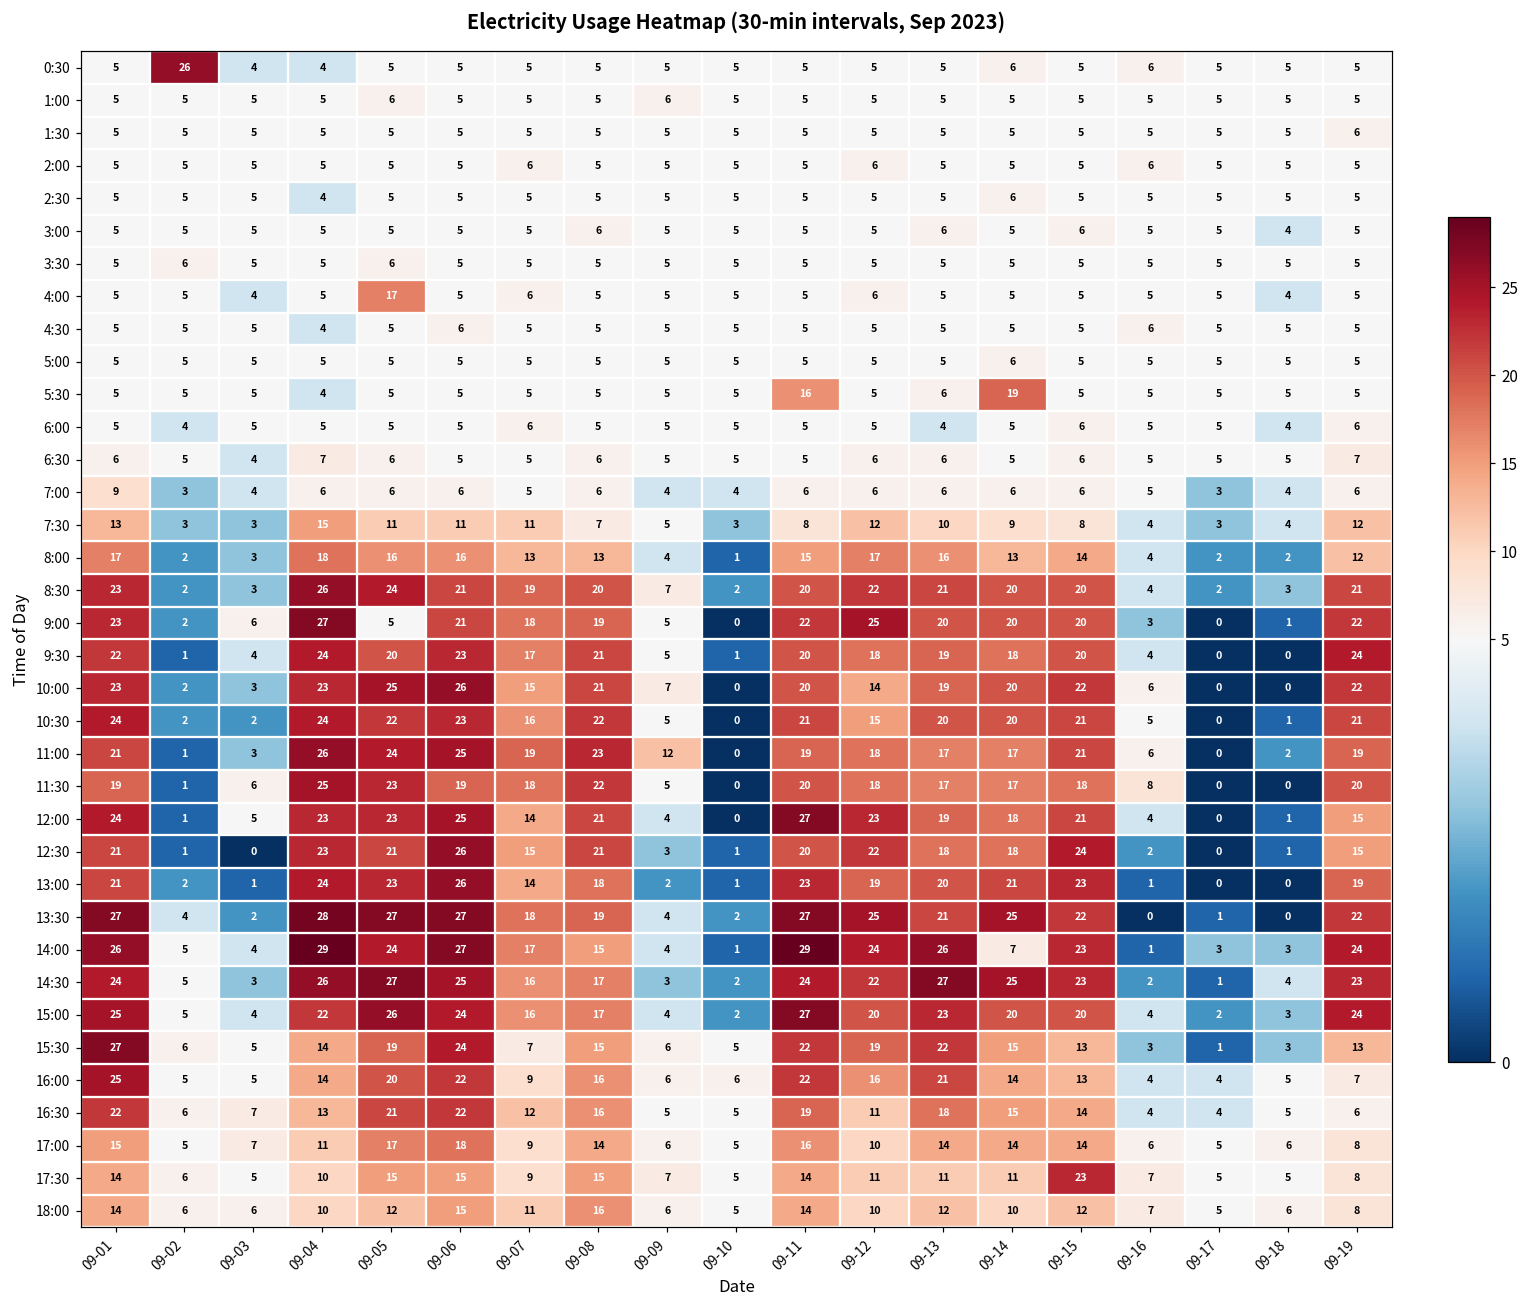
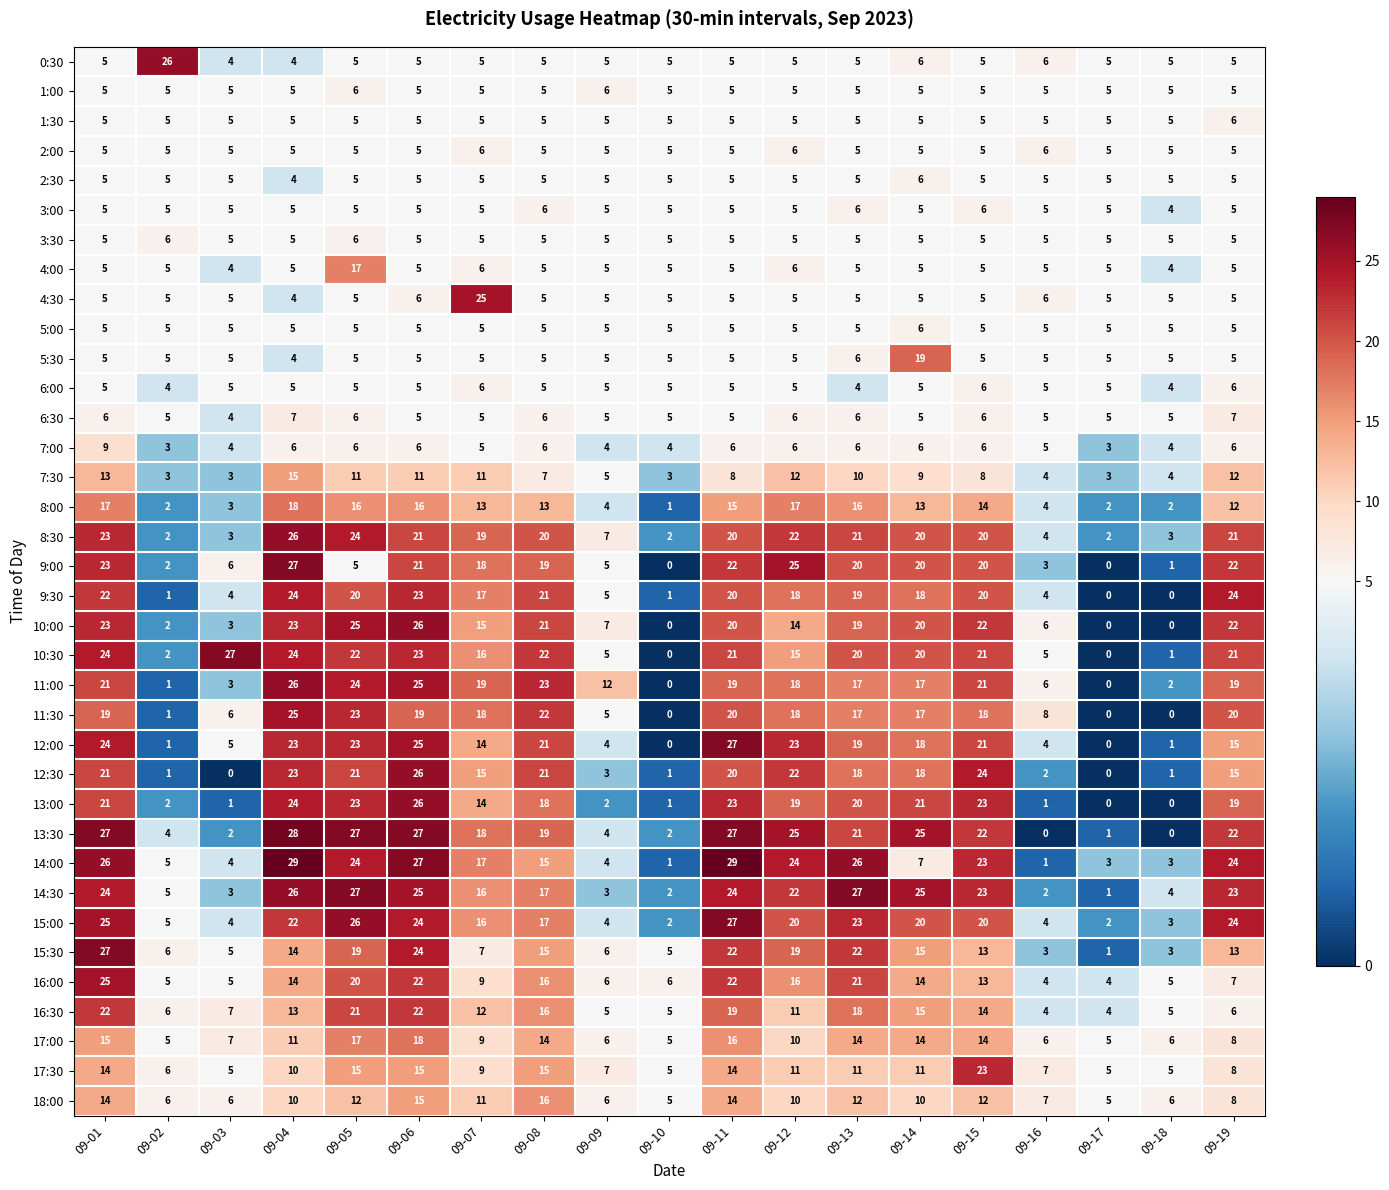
  {
    "4:30": {
      "09-01": 5,
      "09-02": 5,
      "09-03": 5,
      "09-04": 4,
      "09-05": 5,
      "09-06": 6,
-     "09-07": 5,
+     "09-07": 25,
      "09-08": 5,
      "09-09": 5,
      "09-10": 5,
      "09-11": 5,
      "09-12": 5,
      "09-13": 5,
      "09-14": 5,
      "09-15": 5,
      "09-16": 6,
      "09-17": 5,
      "09-18": 5,
      "09-19": 5
    },
    "5:30": {
      "09-01": 5,
      "09-02": 5,
      "09-03": 5,
      "09-04": 4,
      "09-05": 5,
      "09-06": 5,
      "09-07": 5,
      "09-08": 5,
      "09-09": 5,
      "09-10": 5,
-     "09-11": 16,
+     "09-11": 5,
      "09-12": 5,
      "09-13": 6,
      "09-14": 19,
      "09-15": 5,
      "09-16": 5,
      "09-17": 5,
      "09-18": 5,
      "09-19": 5
    },
    "10:30": {
      "09-01": 24,
      "09-02": 2,
-     "09-03": 2,
+     "09-03": 27,
      "09-04": 24,
      "09-05": 22,
      "09-06": 23,
      "09-07": 16,
      "09-08": 22,
      "09-09": 5,
      "09-10": 0,
      "09-11": 21,
      "09-12": 15,
      "09-13": 20,
      "09-14": 20,
      "09-15": 21,
      "09-16": 5,
      "09-17": 0,
      "09-18": 1,
      "09-19": 21
    }
  }
